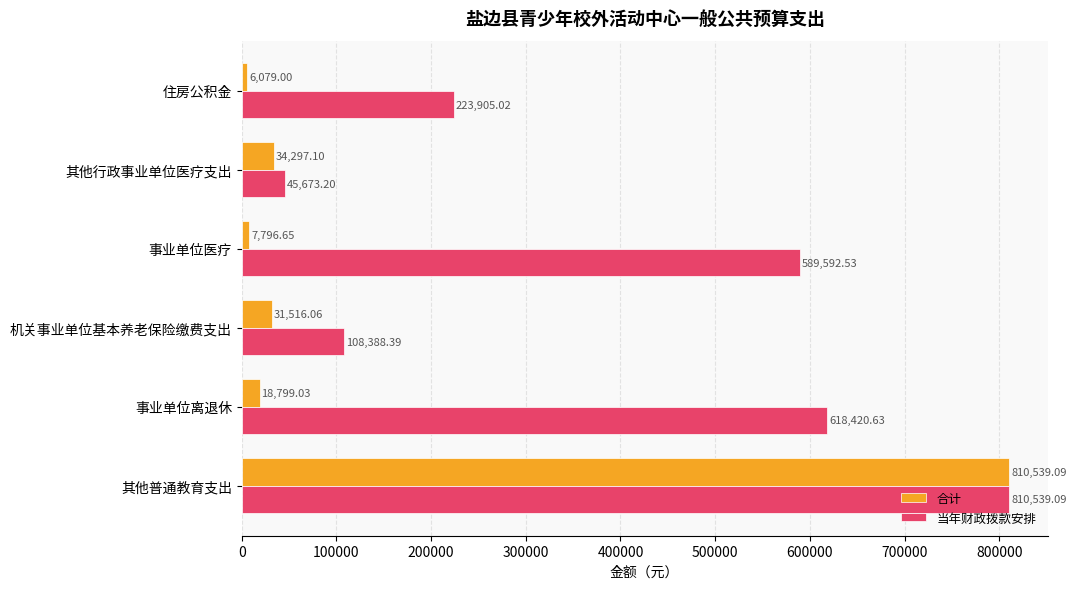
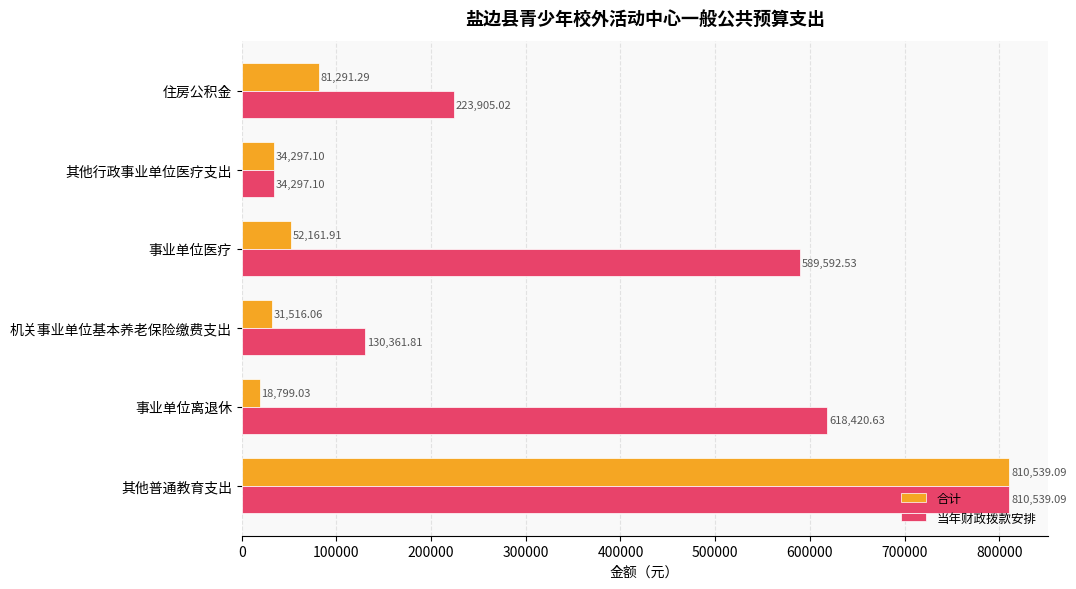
  {
    "合计": {
-     "住房公积金": "6,079.00",
+     "住房公积金": "81,291.29",
      "其他行政事业单位医疗支出": "34,297.10",
-     "事业单位医疗": "7,796.65",
+     "事业单位医疗": "52,161.91",
      "机关事业单位基本养老保险缴费支出": "31,516.06",
      "事业单位离退休": "18,799.03",
      "其他普通教育支出": "810,539.09"
    },
    "当年财政拨款安排": {
      "住房公积金": "223,905.02",
-     "其他行政事业单位医疗支出": "45,673.20",
+     "其他行政事业单位医疗支出": "34,297.10",
      "事业单位医疗": "589,592.53",
-     "机关事业单位基本养老保险缴费支出": "108,388.39",
+     "机关事业单位基本养老保险缴费支出": "130,361.81",
      "事业单位离退休": "618,420.63",
      "其他普通教育支出": "810,539.09"
    }
  }
